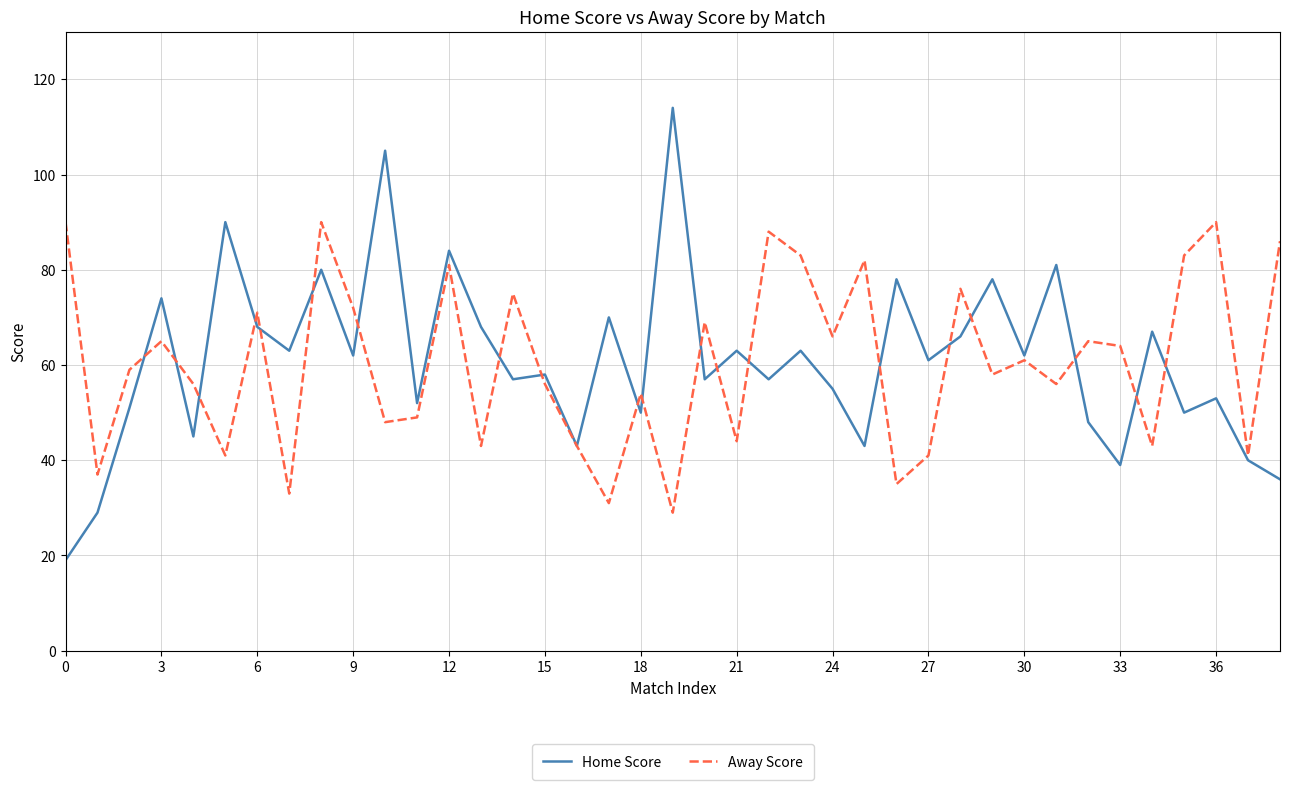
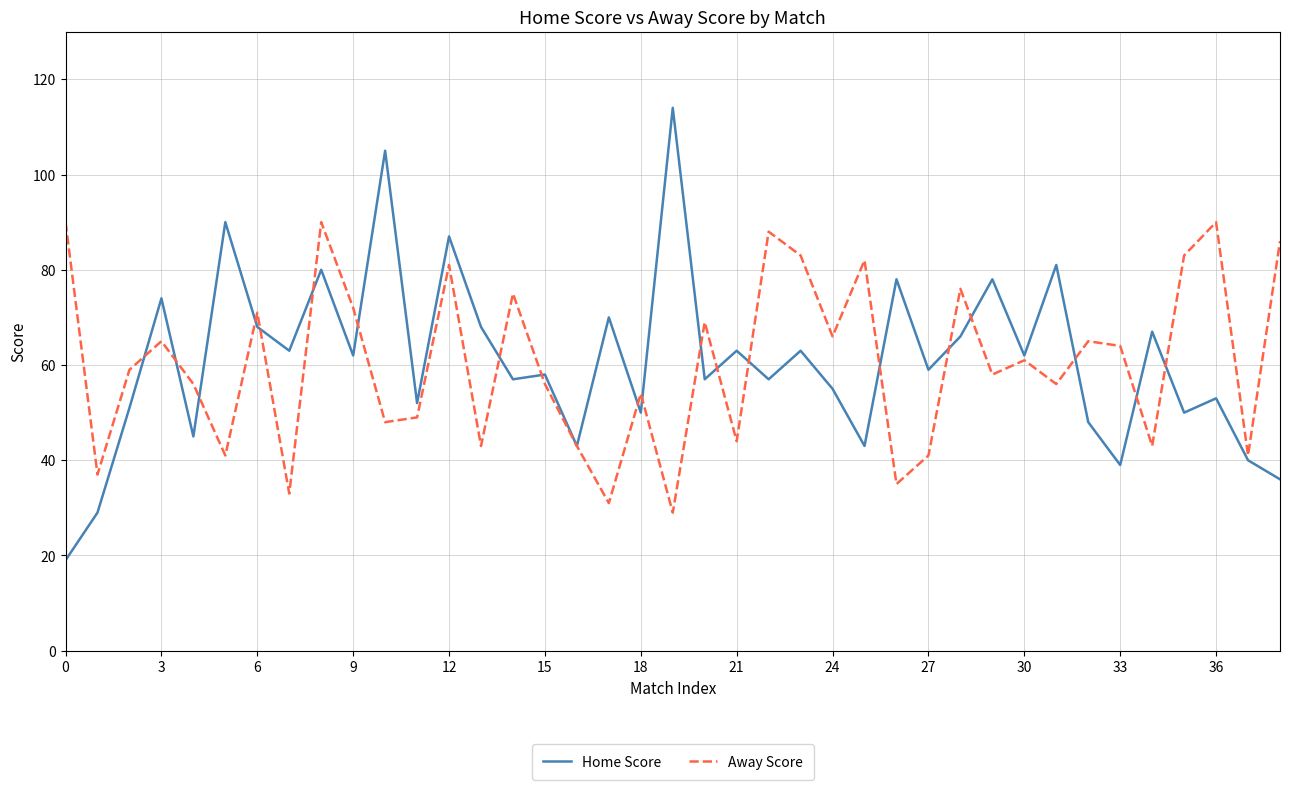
  {
    "Home Score": {
      "0": 19,
-     "12": 84,
+     "12": 87,
      "15": 58,
      "18": 50,
      "21": 63,
      "24": 55,
-     "27": 61,
+     "27": 59,
      "30": 62,
      "33": 39,
      "36": 53
    },
    "Away Score": {
      "0": 90,
      "12": 81,
      "15": 56,
      "18": 54,
      "21": 44,
      "24": 66,
      "27": 41,
      "30": 61,
      "33": 64,
      "36": 90
    }
  }
